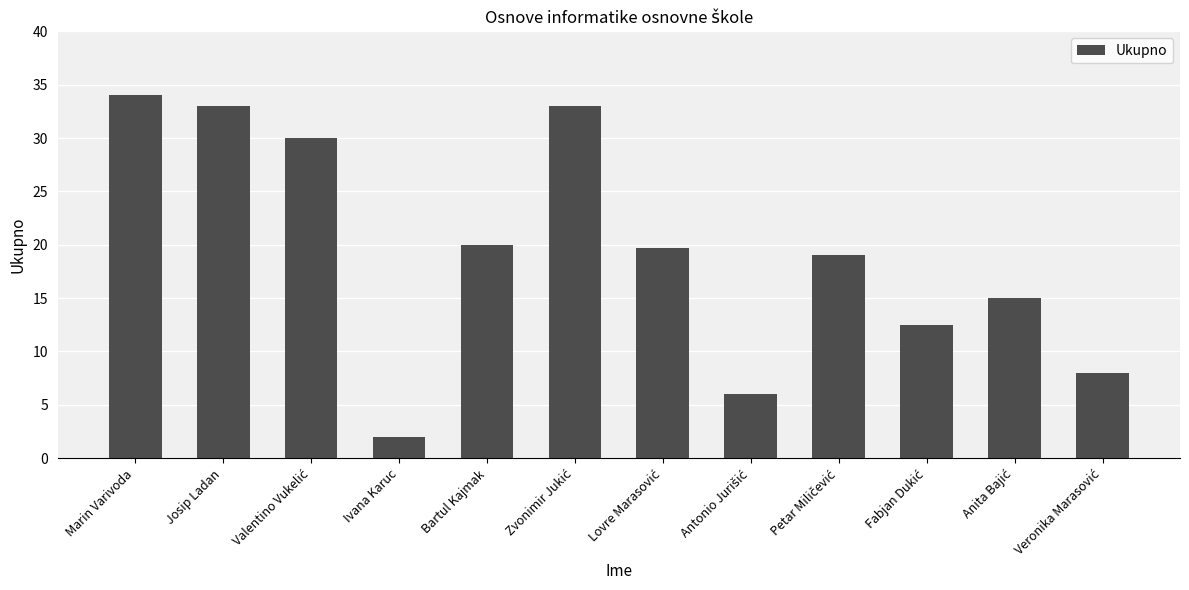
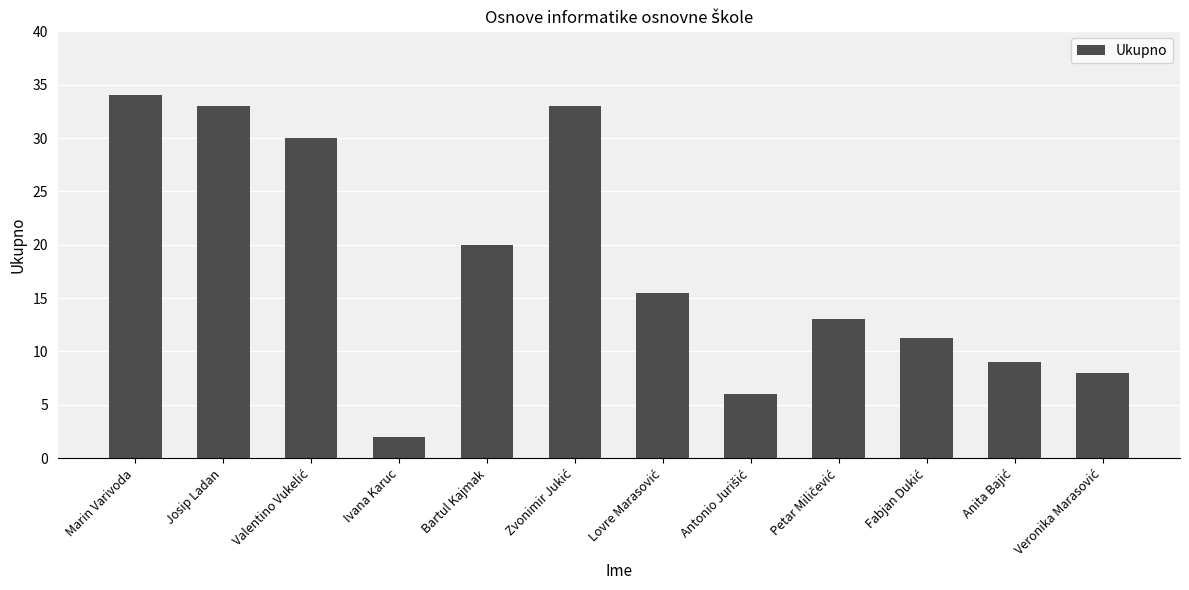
  {
    "Marin Varivoda": 34.0,
    "Josip Ladan": 33.0,
    "Valentino Vukelić": 30.0,
    "Ivana Karuc": 2.0,
    "Bartul Kajmak": 20.0,
    "Zvonimir Jukić": 33.0,
-   "Lovre Marasović": 19.7,
+   "Lovre Marasović": 15.5,
    "Antonio Jurišić": 6.0,
-   "Petar Miličević": 19,
-   "Fabjan Dukić": 12.5,
-   "Anita Bajić": 15,
+   "Petar Miličević": 13,
+   "Fabjan Dukić": 11.3,
+   "Anita Bajić": 9,
    "Veronika Marasović": 8.0
  }
